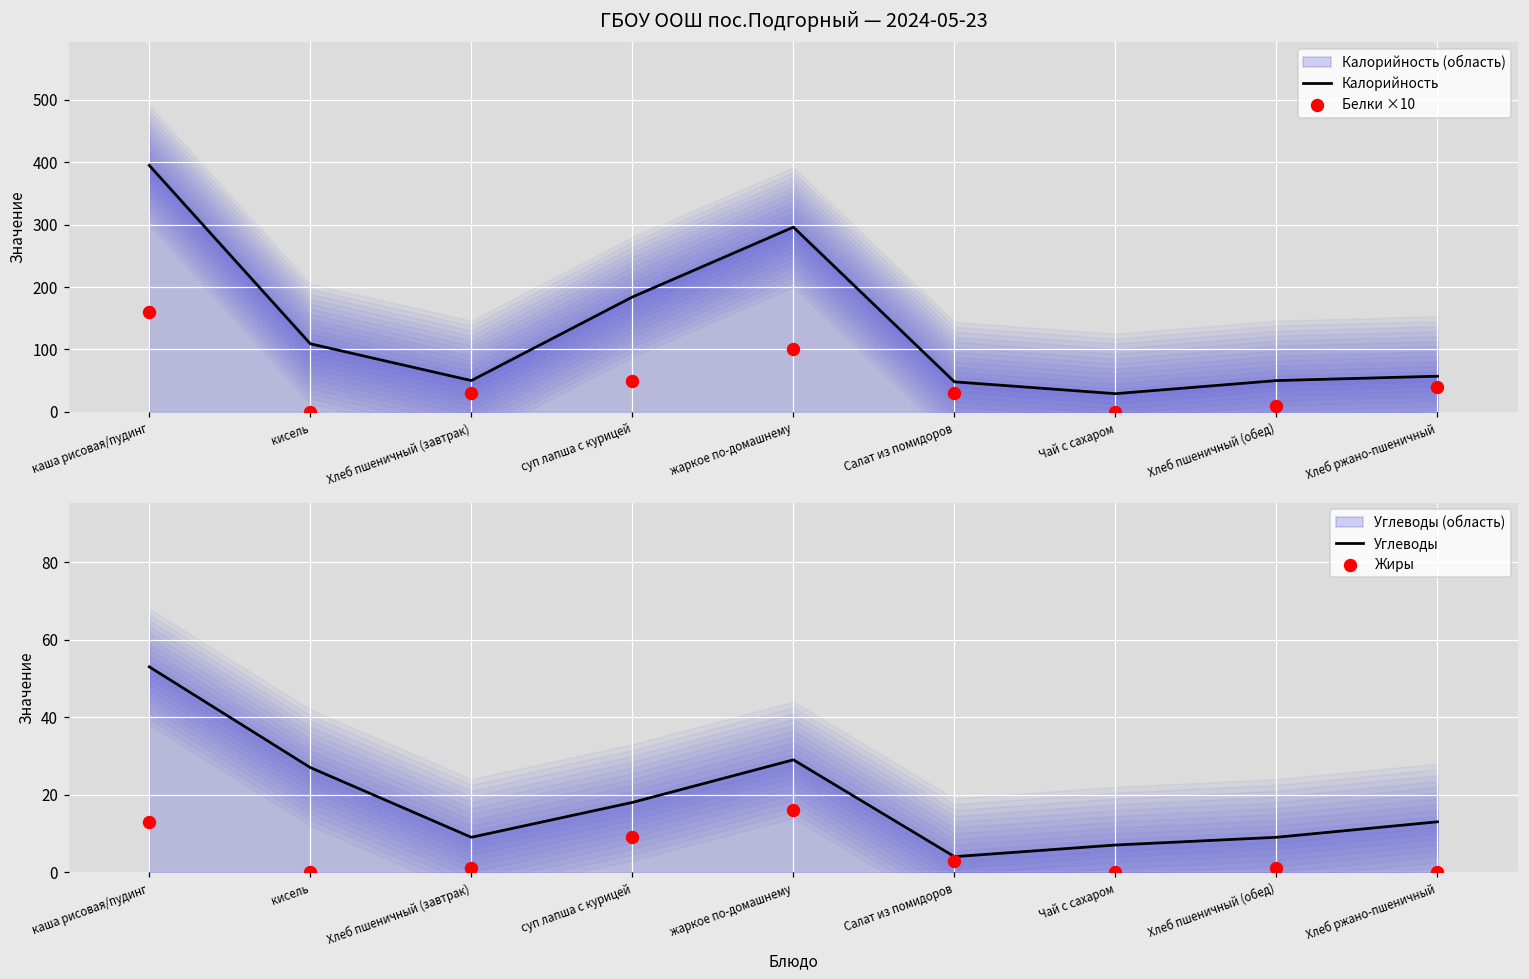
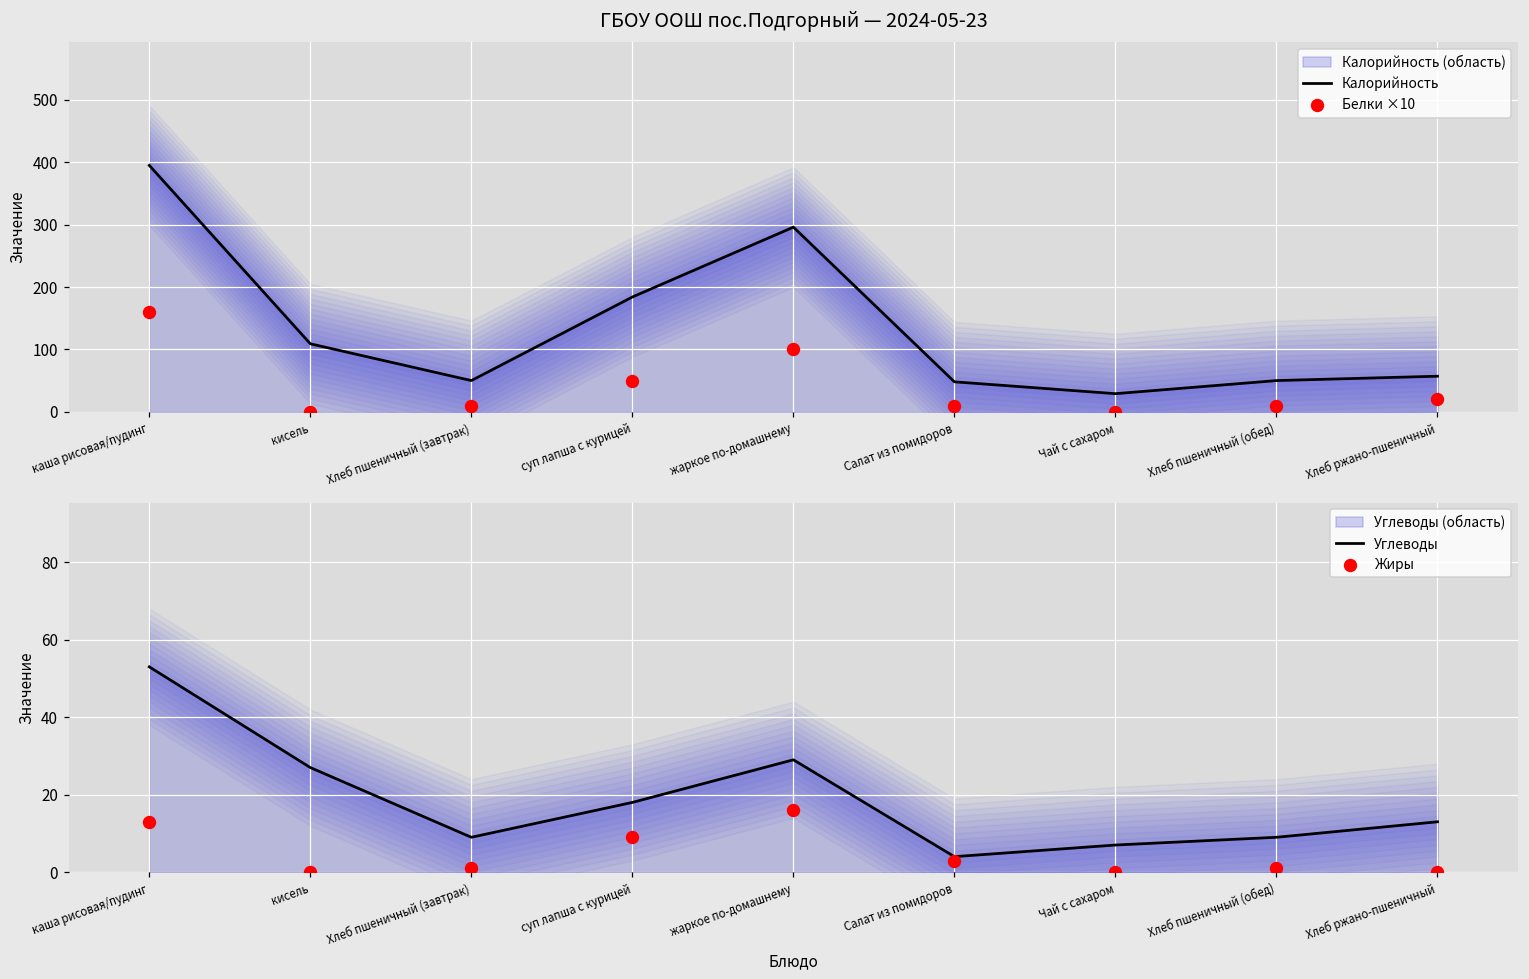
  {
    "ГБОУ ООШ пос.Подгорный — 2024-05-23": {
      "Белки ×10": {
-       "Хлеб пшеничный (завтрак)": 30,
-       "Салат из помидоров": 30,
-       "Хлеб ржано-пшеничный": 40
+       "Хлеб пшеничный (завтрак)": 10,
+       "Салат из помидоров": 10,
+       "Хлеб ржано-пшеничный": 20
      }
    }
  }
